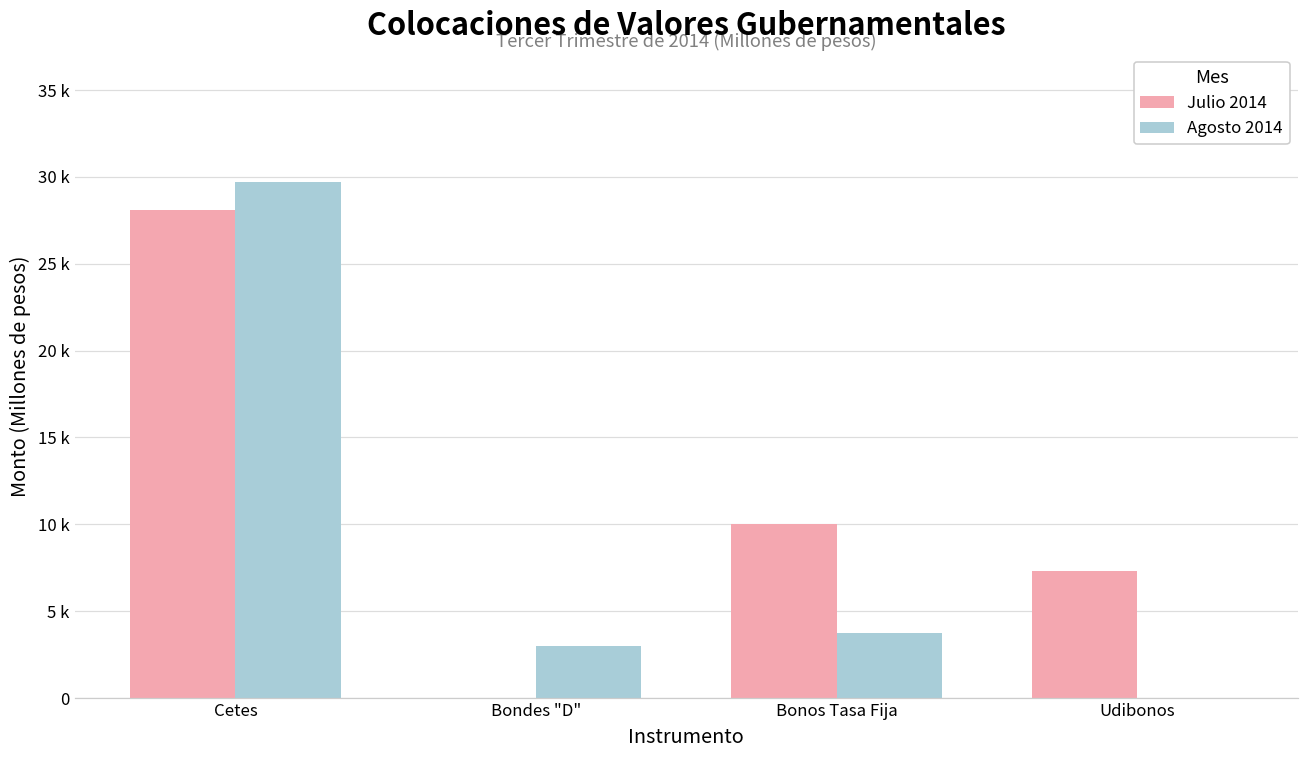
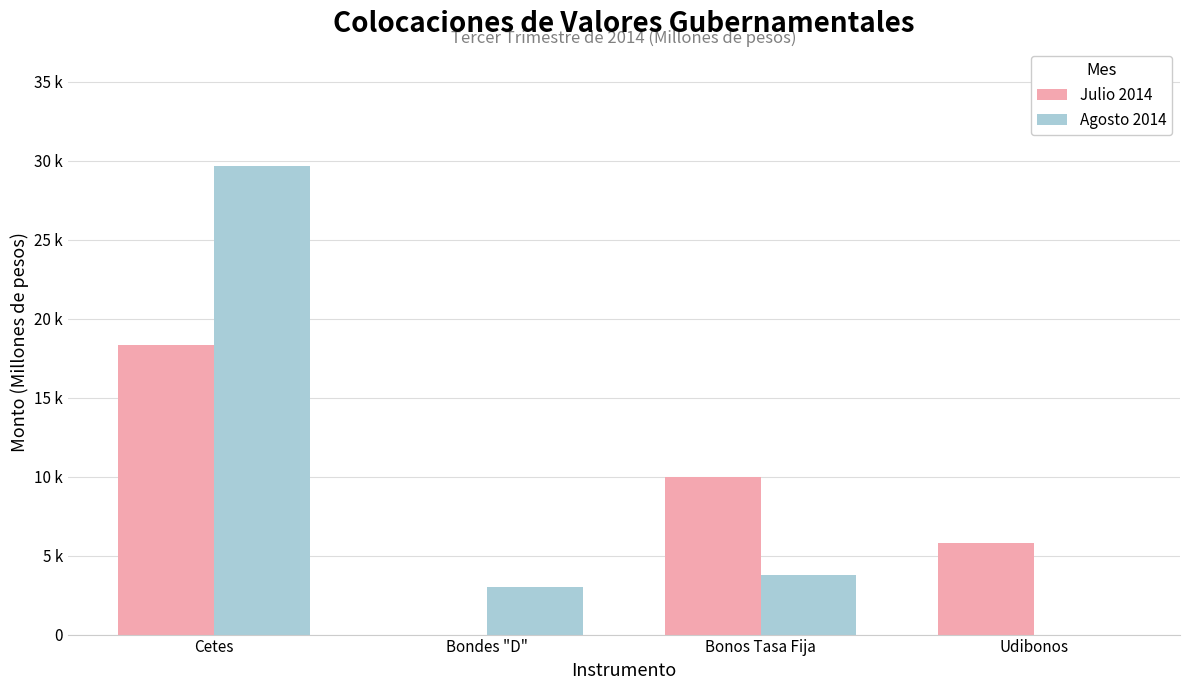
  {
    "Julio 2014": {
-     "Cetes": 28100,
+     "Cetes": 18400,
      "Bondes \"D\"": 0,
      "Bonos Tasa Fija": 10000,
-     "Udibonos": 7300
+     "Udibonos": 5800
    },
    "Agosto 2014": {
      "Cetes": 29700,
      "Bondes \"D\"": 3000,
      "Bonos Tasa Fija": 3800,
      "Udibonos": 0
    }
  }
